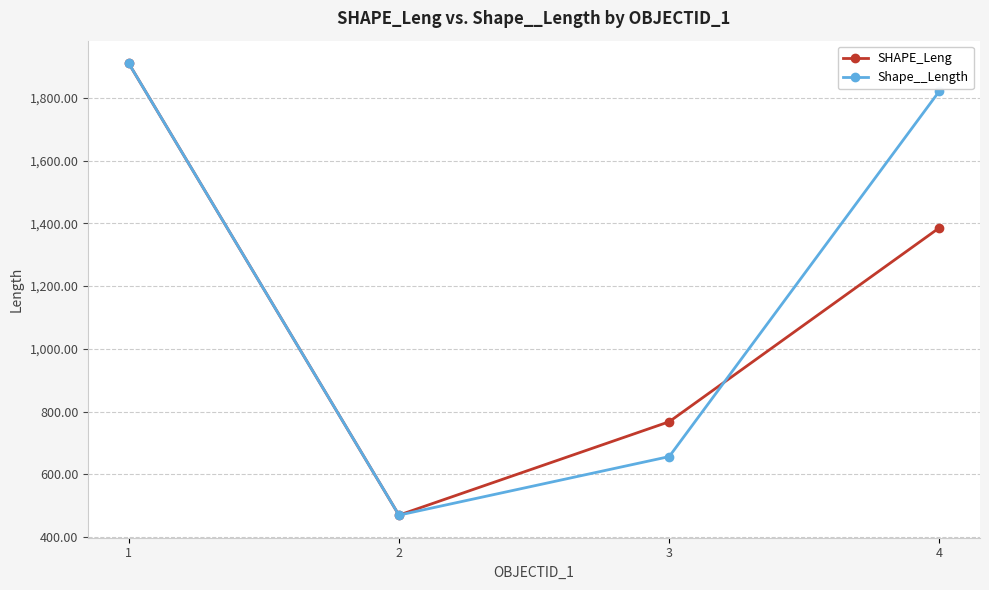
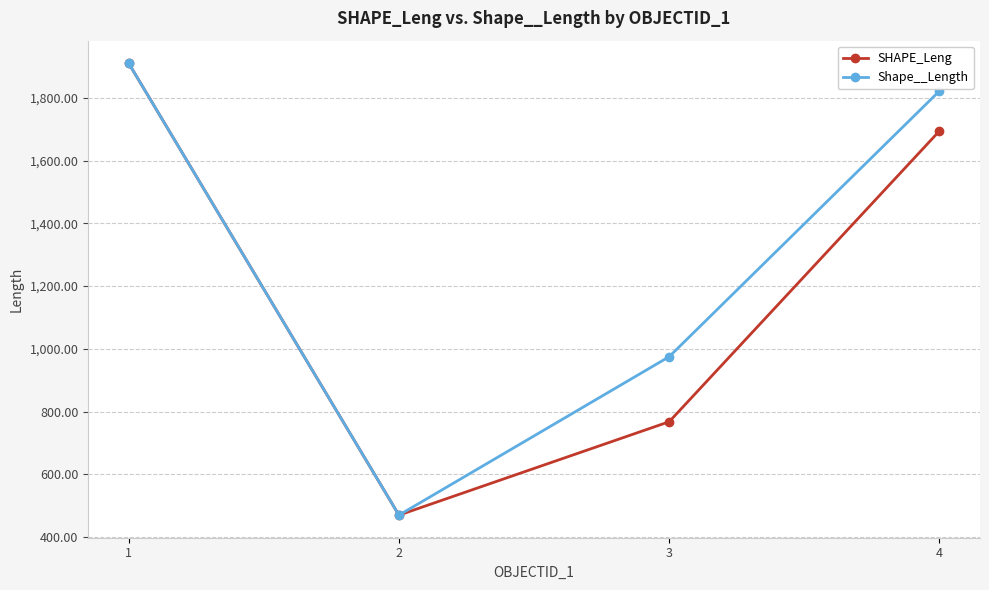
  {
    "SHAPE_Leng": {
      "3": "770",
-     "4": "1,390"
+     "4": "1,690"
    },
    "Shape__Length": {
-     "3": "660",
+     "3": "970",
      "4": "1,820"
    }
  }
